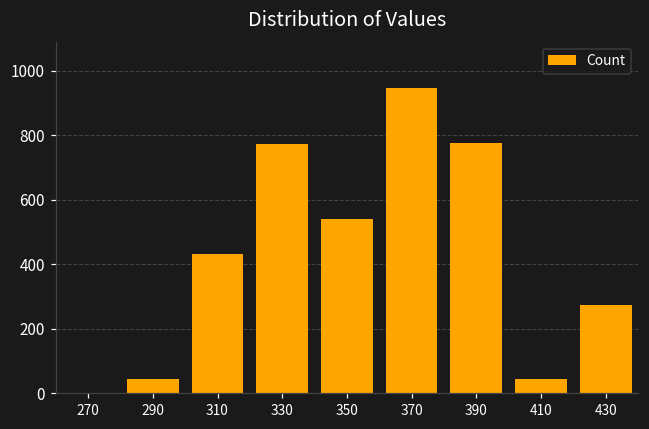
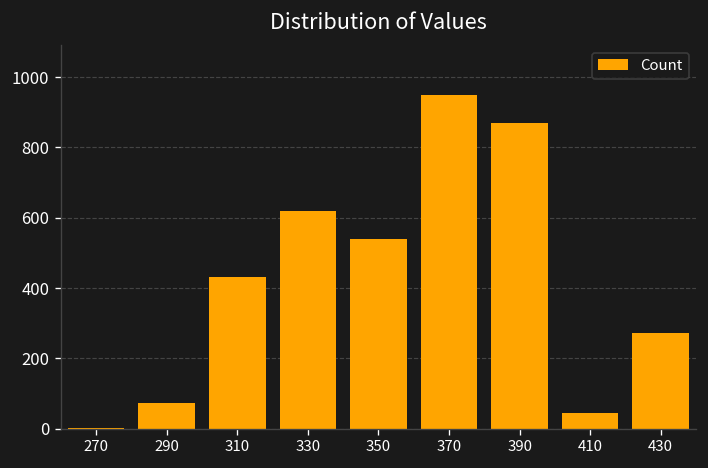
  {
-   "290": 50,
+   "290": 70,
    "310": 430,
-   "330": 770,
+   "330": 620,
    "350": 540,
    "370": 950,
-   "390": 780,
+   "390": 870,
    "410": 40,
    "430": 270
  }
